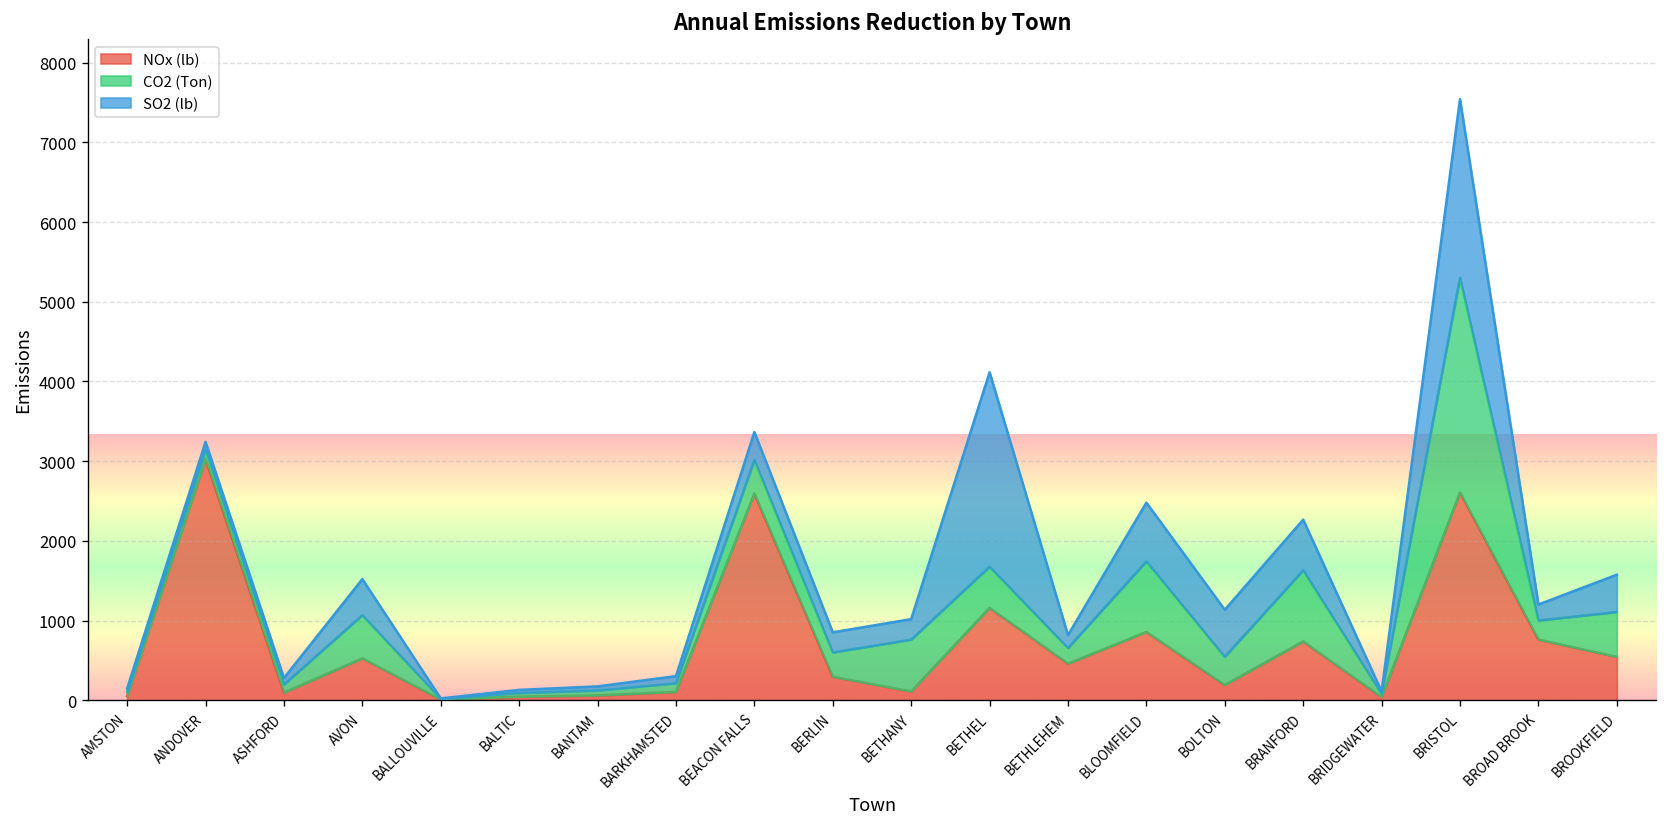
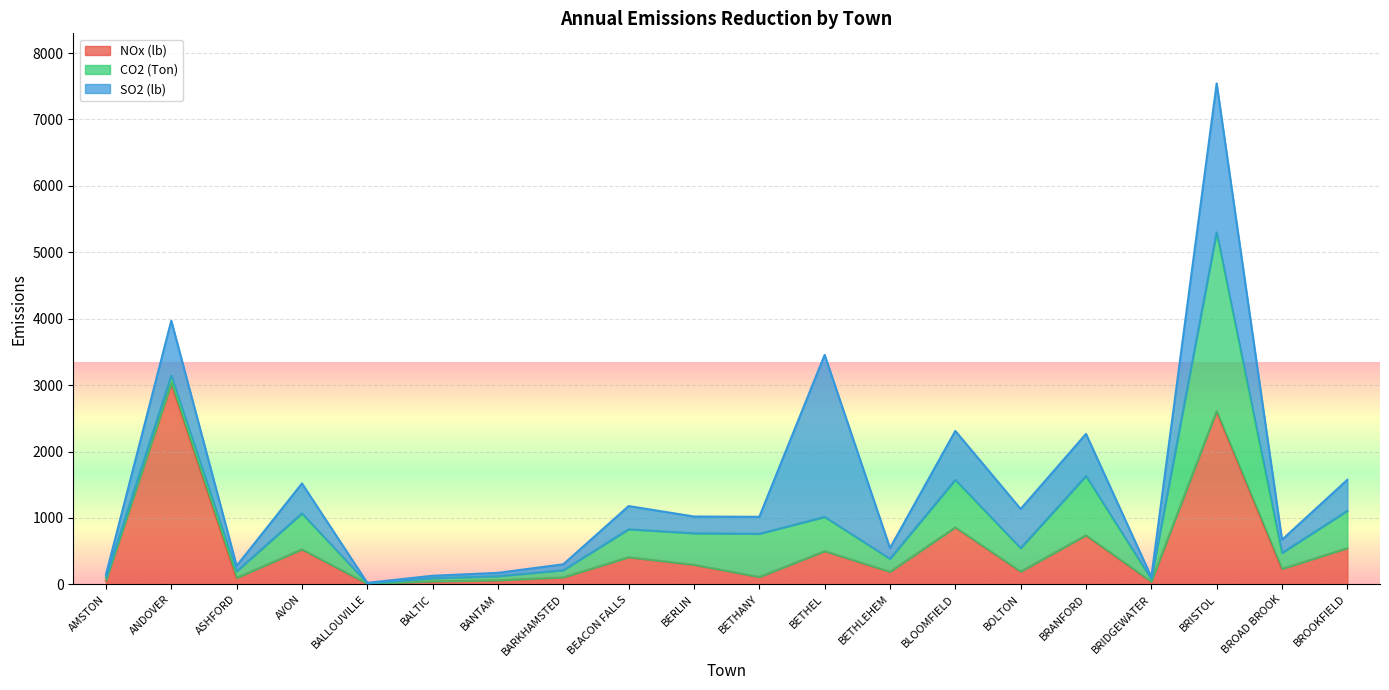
  {
    "NOx (lb)": {
      "AMSTON": 100,
      "ANDOVER": 3000,
      "ASHFORD": 100,
      "AVON": 500,
      "BALTIC": 0,
      "BANTAM": 100,
      "BARKHAMSTED": 100,
-     "BEACON FALLS": 2600,
+     "BEACON FALLS": 400,
      "BERLIN": 300,
      "BETHANY": 100,
-     "BETHEL": 1200,
-     "BETHLEHEM": 500,
+     "BETHEL": 500,
+     "BETHLEHEM": 200,
      "BLOOMFIELD": 900,
      "BOLTON": 200,
      "BRANFORD": 700,
      "BRIDGEWATER": 0,
      "BRISTOL": 2600,
-     "BROAD BROOK": 800,
+     "BROAD BROOK": 200,
      "BROOKFIELD": 500
    },
    "CO2 (Ton)": {
      "AMSTON": 100,
      "ANDOVER": 100,
      "ASHFORD": 100,
      "AVON": 500,
      "BANTAM": 100,
      "BARKHAMSTED": 100,
      "BEACON FALLS": 400,
-     "BERLIN": 300,
+     "BERLIN": 500,
      "BETHANY": 700,
      "BETHEL": 500,
      "BETHLEHEM": 200,
-     "BLOOMFIELD": 900,
+     "BLOOMFIELD": 700,
      "BOLTON": 400,
      "BRANFORD": 900,
      "BRISTOL": 2700,
      "BROAD BROOK": 200,
      "BROOKFIELD": 600
    },
    "SO2 (lb)": {
      "AMSTON": 0,
-     "ANDOVER": 100,
+     "ANDOVER": 800,
      "ASHFORD": 100,
      "AVON": 500,
      "BANTAM": 100,
      "BARKHAMSTED": 100,
      "BEACON FALLS": 400,
      "BERLIN": 300,
      "BETHANY": 300,
      "BETHEL": 2400,
      "BETHLEHEM": 200,
      "BLOOMFIELD": 700,
      "BOLTON": 600,
      "BRANFORD": 600,
      "BRISTOL": 2200,
      "BROAD BROOK": 200,
      "BROOKFIELD": 500
    }
  }
